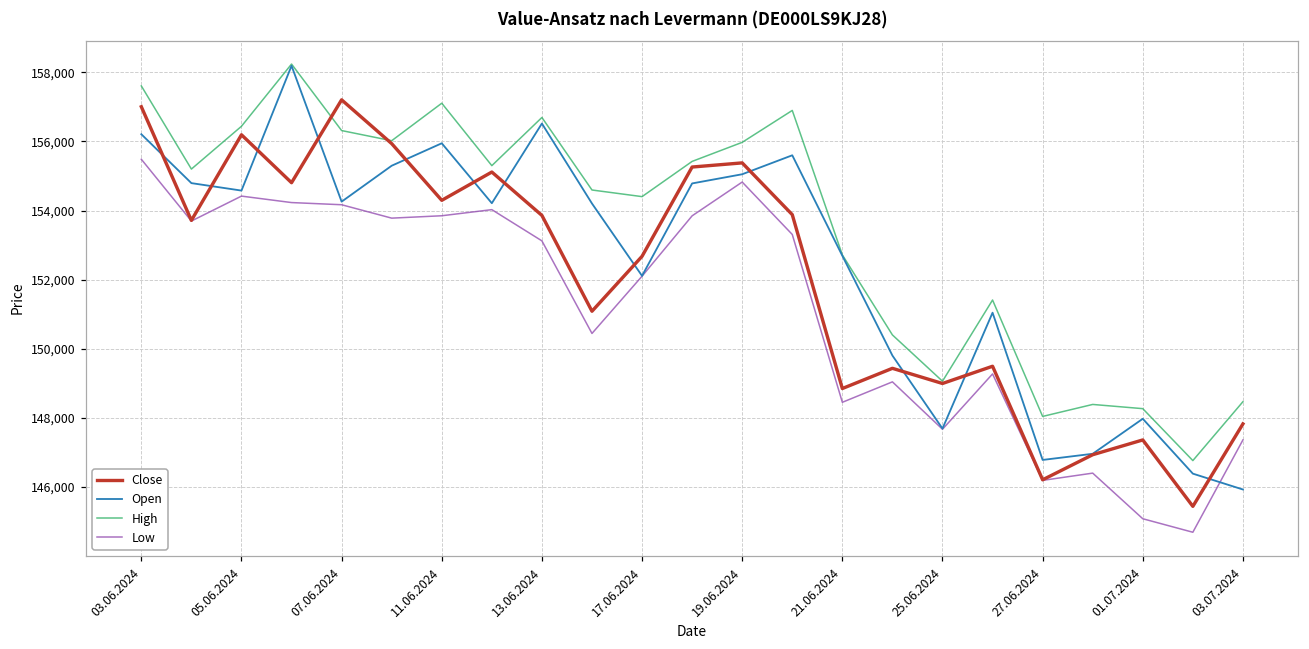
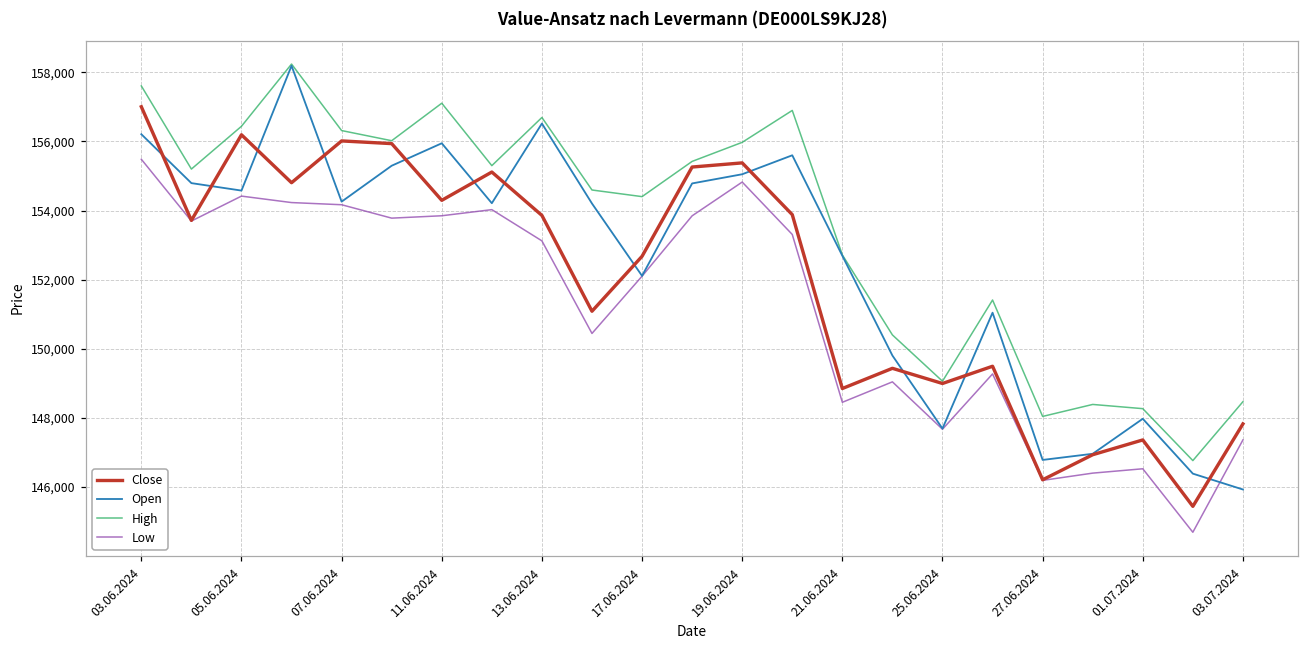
  {
    "Close": {
      "03.06.2024": "157,000",
      "05.06.2024": "156,200",
-     "07.06.2024": "157,200",
+     "07.06.2024": "156,000",
      "11.06.2024": "154,300",
      "13.06.2024": "153,900",
      "17.06.2024": "152,700",
      "19.06.2024": "155,400",
      "21.06.2024": "148,800",
      "01.07.2024": "147,400",
      "03.07.2024": "147,800"
    },
    "Open": {
      "03.06.2024": "156,200",
      "05.06.2024": "154,600",
      "07.06.2024": "154,300",
      "11.06.2024": "155,900",
      "13.06.2024": "156,500",
      "19.06.2024": "155,100",
      "27.06.2024": "146,800",
      "01.07.2024": "148,000",
      "03.07.2024": "145,900"
    },
    "High": {
      "03.06.2024": "157,600",
      "05.06.2024": "156,400",
      "07.06.2024": "156,300",
      "11.06.2024": "157,100",
      "13.06.2024": "156,700",
      "17.06.2024": "154,400",
      "19.06.2024": "156,000",
      "27.06.2024": "148,000",
      "01.07.2024": "148,300",
      "03.07.2024": "148,500"
    },
    "Low": {
      "03.06.2024": "155,500",
      "05.06.2024": "154,400",
      "07.06.2024": "154,200",
      "11.06.2024": "153,800",
      "13.06.2024": "153,100",
      "19.06.2024": "154,800",
      "21.06.2024": "148,400",
-     "01.07.2024": "145,100",
+     "01.07.2024": "146,500",
      "03.07.2024": "147,400"
    }
  }
